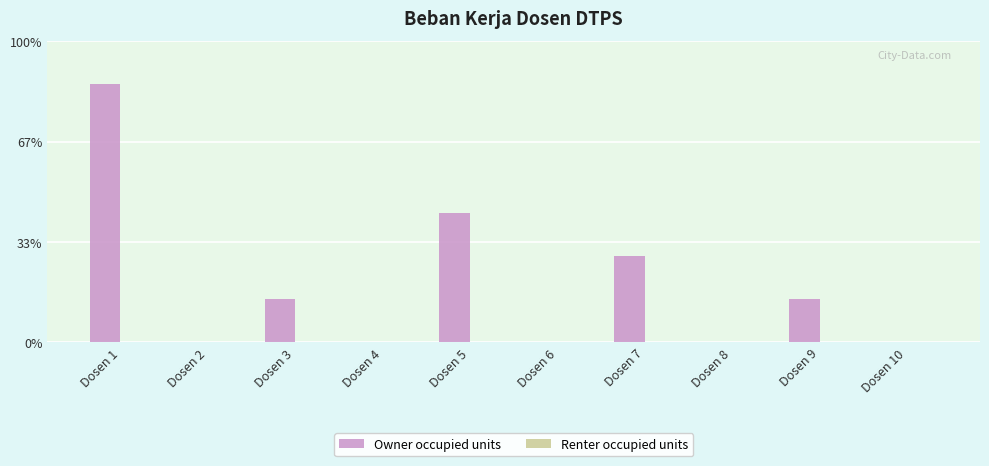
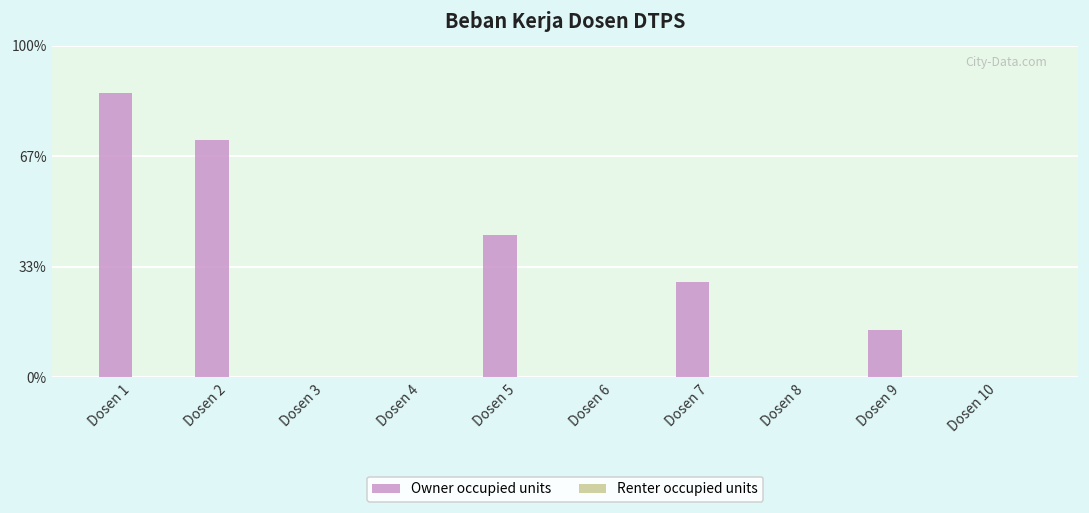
  {
    "Owner occupied units": {
      "Dosen 1": "86%",
-     "Dosen 2": "0%",
-     "Dosen 3": "14%",
+     "Dosen 2": "71%",
+     "Dosen 3": "0%",
      "Dosen 4": "0%",
      "Dosen 5": "43%",
      "Dosen 6": "0%",
      "Dosen 7": "29%",
      "Dosen 8": "0%",
      "Dosen 9": "14%",
      "Dosen 10": "0%"
    },
    "Renter occupied units": {
      "Dosen 1": "0%",
      "Dosen 2": "0%",
      "Dosen 3": "0%",
      "Dosen 4": "0%",
      "Dosen 5": "0%",
      "Dosen 6": "0%",
      "Dosen 7": "0%",
      "Dosen 8": "0%",
      "Dosen 9": "0%",
      "Dosen 10": "0%"
    }
  }
